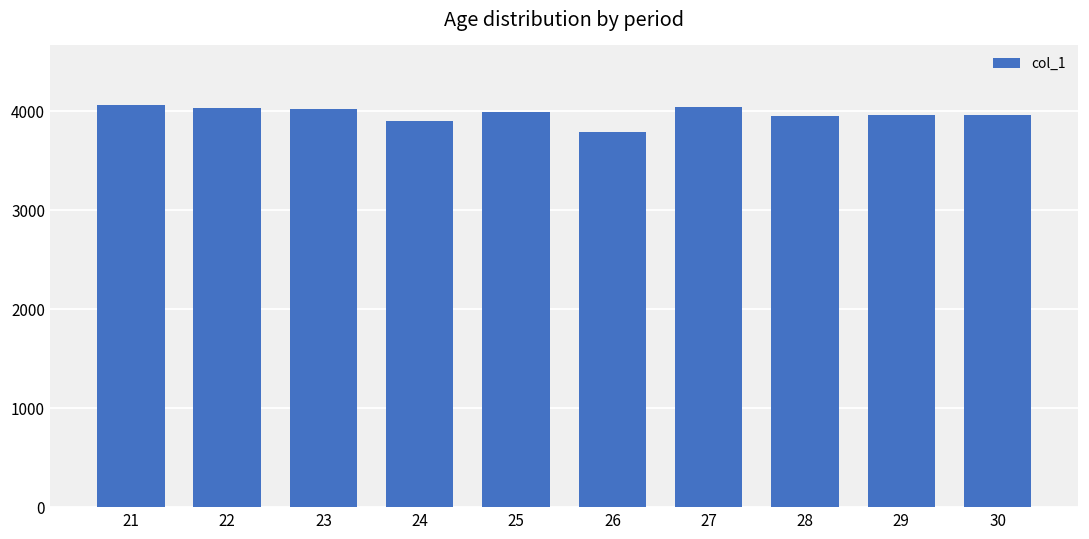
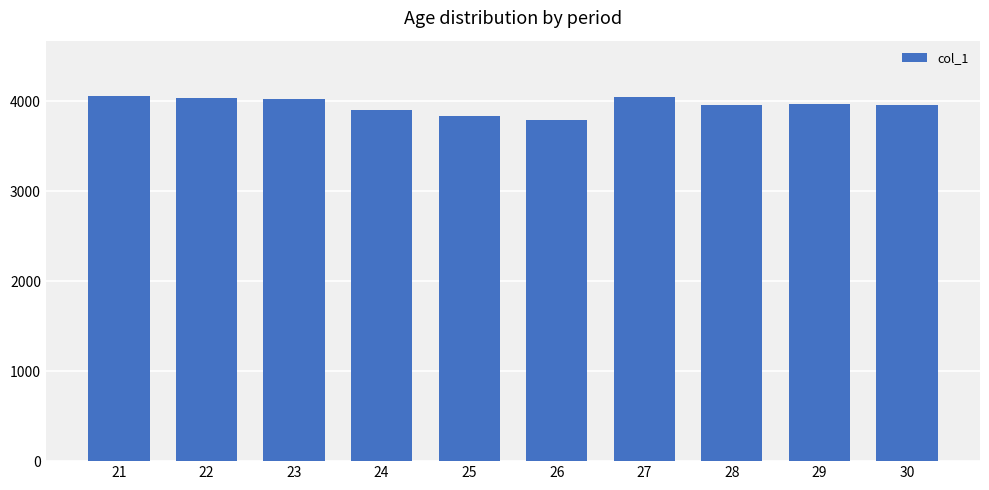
  {
    "21": 4100,
    "22": 4000,
    "23": 4000,
    "24": 3900,
-   "25": 4000,
+   "25": 3800,
    "26": 3800,
    "27": 4000,
    "28": 4000,
    "29": 4000,
    "30": 4000
  }
